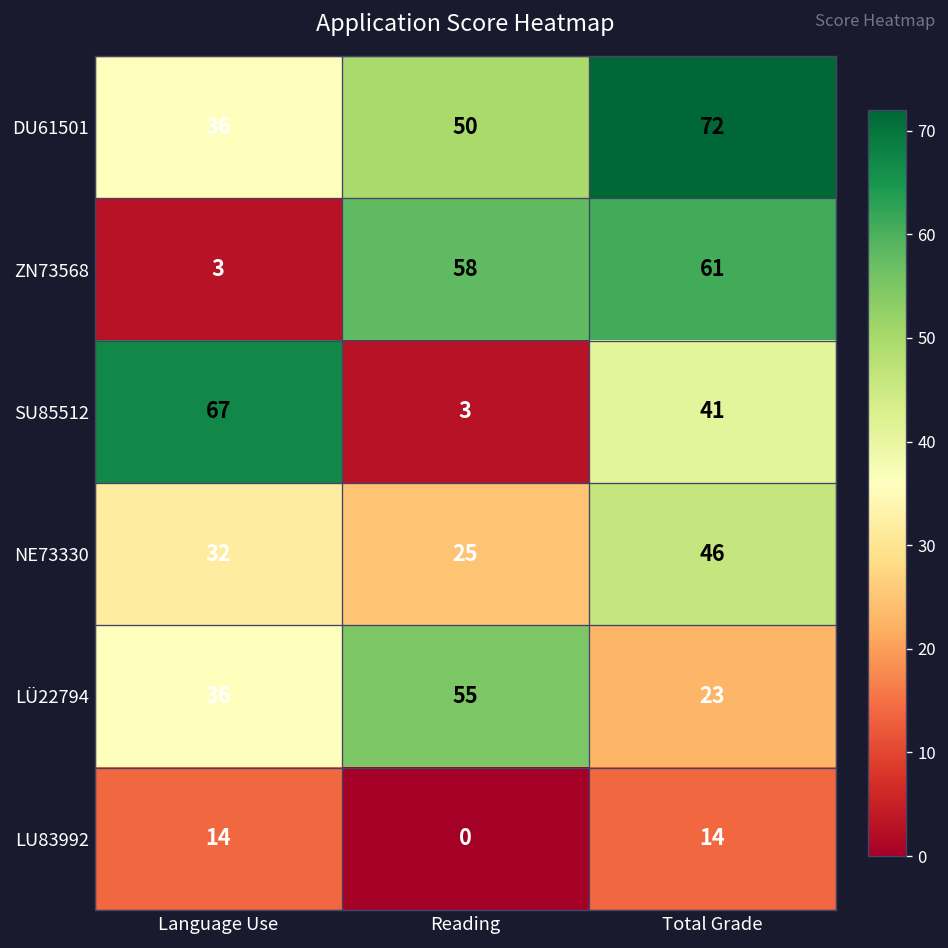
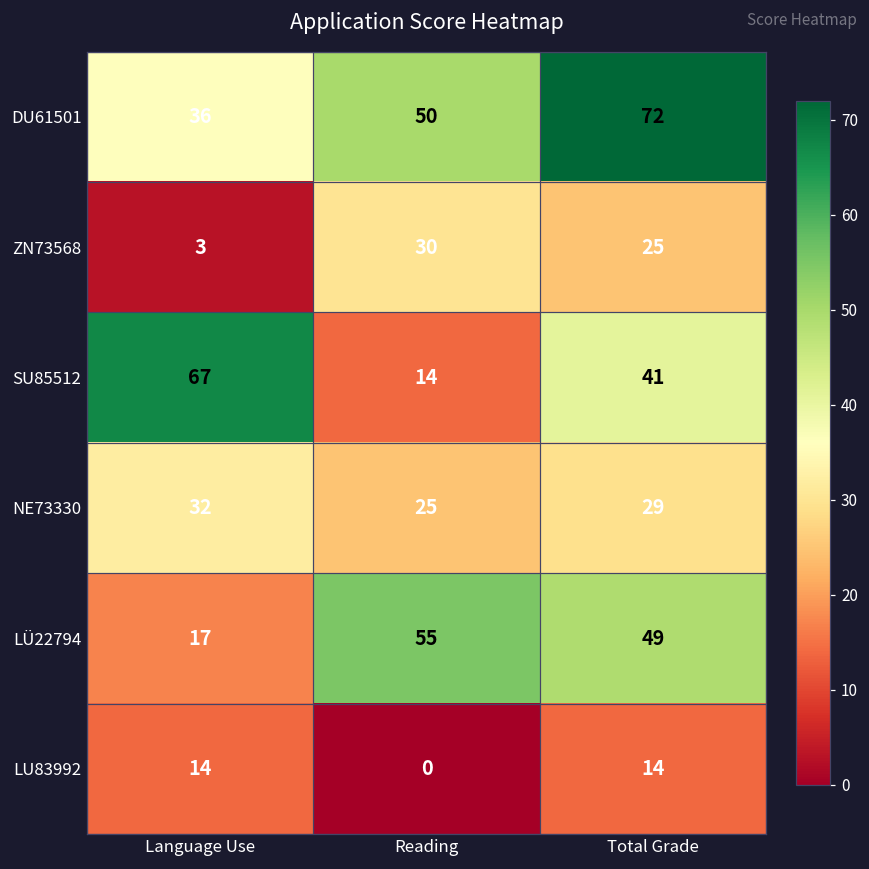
  {
    "DU61501": {
      "Language Use": 36,
      "Reading": 50,
      "Total Grade": 72
    },
    "ZN73568": {
      "Language Use": 3,
-     "Reading": 58,
-     "Total Grade": 61
+     "Reading": 30,
+     "Total Grade": 25
    },
    "SU85512": {
      "Language Use": 67,
-     "Reading": 3,
+     "Reading": 14,
      "Total Grade": 41
    },
    "NE73330": {
      "Language Use": 32,
      "Reading": 25,
-     "Total Grade": 46
+     "Total Grade": 29
    },
    "LÜ22794": {
-     "Language Use": 36,
+     "Language Use": 17,
      "Reading": 55,
-     "Total Grade": 23
+     "Total Grade": 49
    },
    "LU83992": {
      "Language Use": 14,
      "Reading": 0,
      "Total Grade": 14
    }
  }
